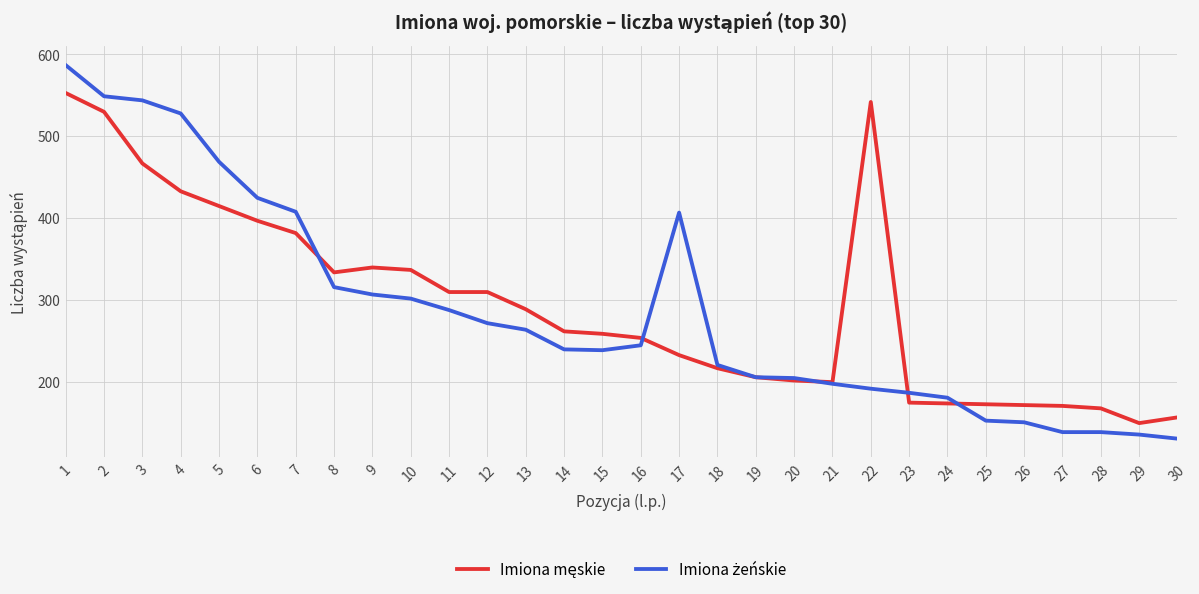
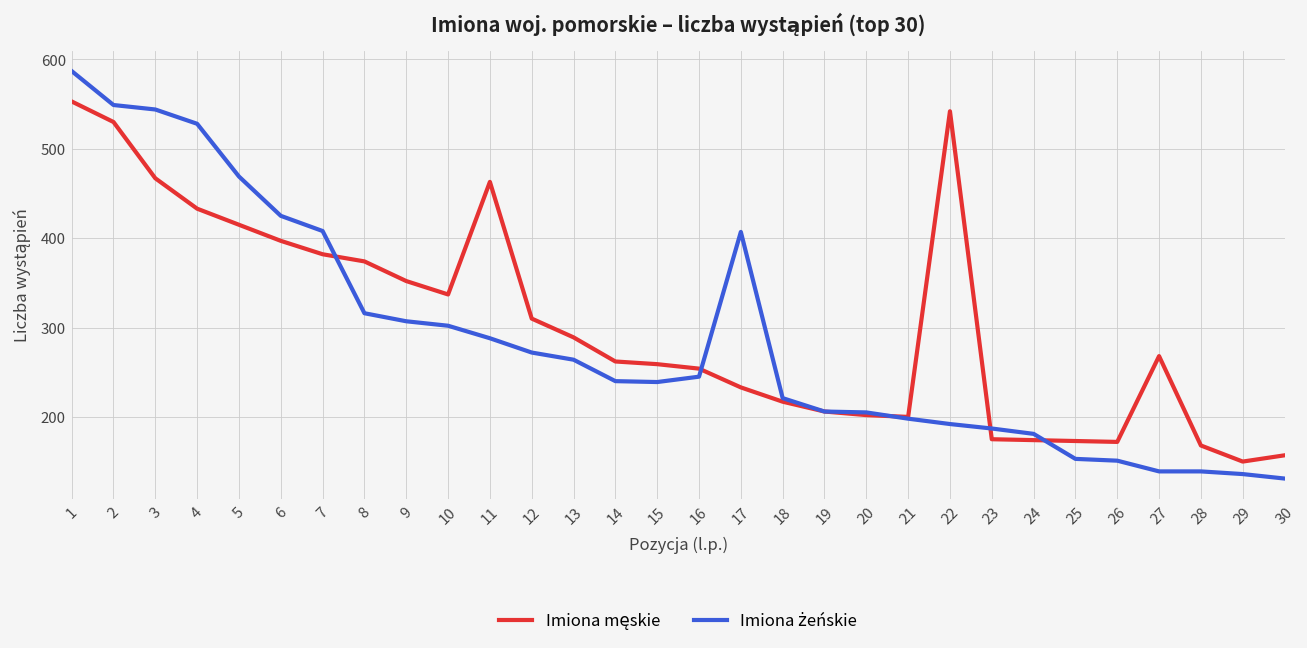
  {
    "Imiona męskie": {
      "1": 550,
      "2": 530,
      "3": 470,
      "4": 430,
      "5": 420,
      "6": 400,
      "7": 380,
-     "8": 330,
-     "9": 340,
+     "8": 370,
+     "9": 350,
      "10": 340,
-     "11": 310,
+     "11": 460,
      "12": 310,
      "13": 290,
      "14": 260,
      "15": 260,
      "16": 250,
      "17": 230,
      "18": 220,
      "22": 540,
      "23": 180,
      "24": 170,
      "25": 170,
      "26": 170,
-     "27": 170,
+     "27": 270,
      "28": 170,
      "29": 150,
      "30": 160
    },
    "Imiona żeńskie": {
      "1": 590,
      "2": 550,
      "3": 540,
      "4": 530,
      "5": 470,
      "6": 430,
      "7": 410,
      "8": 320,
      "9": 310,
      "10": 300,
      "11": 290,
      "12": 270,
      "13": 260,
      "14": 240,
      "15": 240,
      "16": 250,
      "17": 410,
      "18": 220,
      "22": 190,
      "23": 190,
      "24": 180,
      "25": 150,
      "26": 150,
      "27": 140,
      "28": 140,
      "29": 140,
      "30": 130
    }
  }
